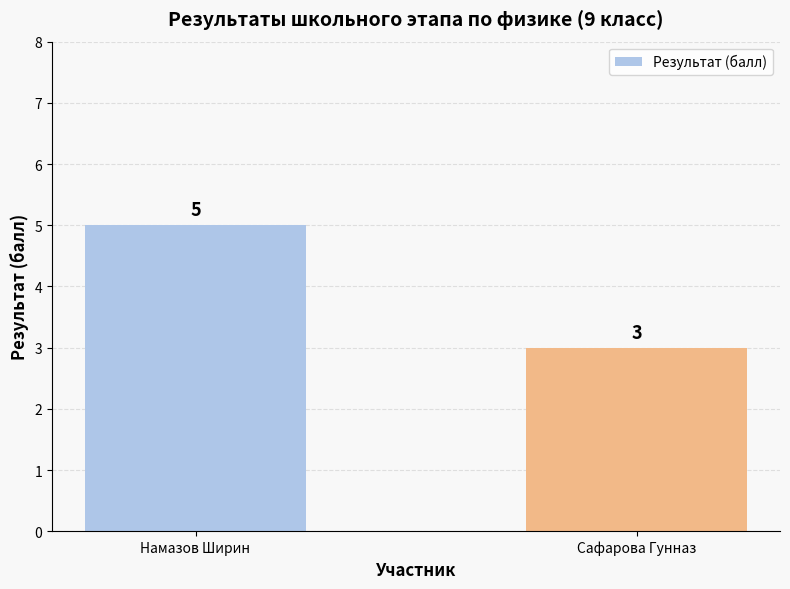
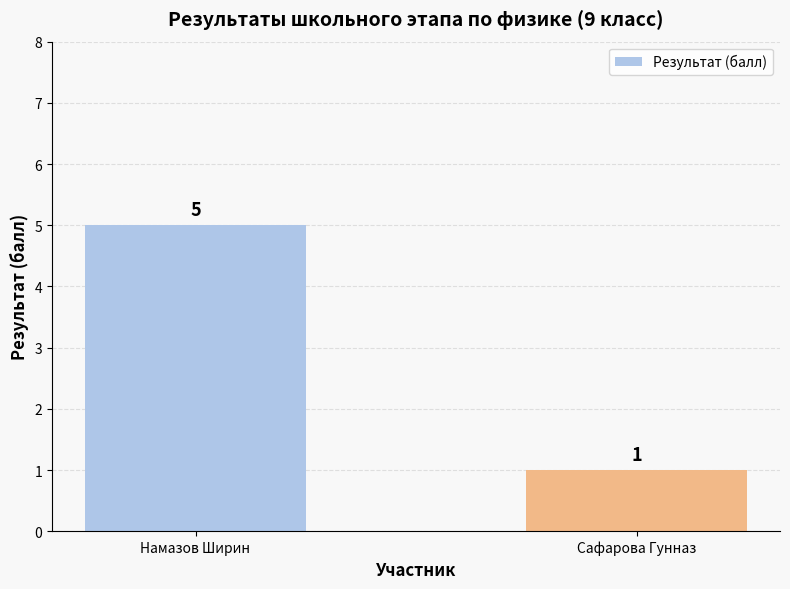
  {
    "Намазов Ширин": 5,
-   "Сафарова Гунназ": 3
+   "Сафарова Гунназ": 1
  }
